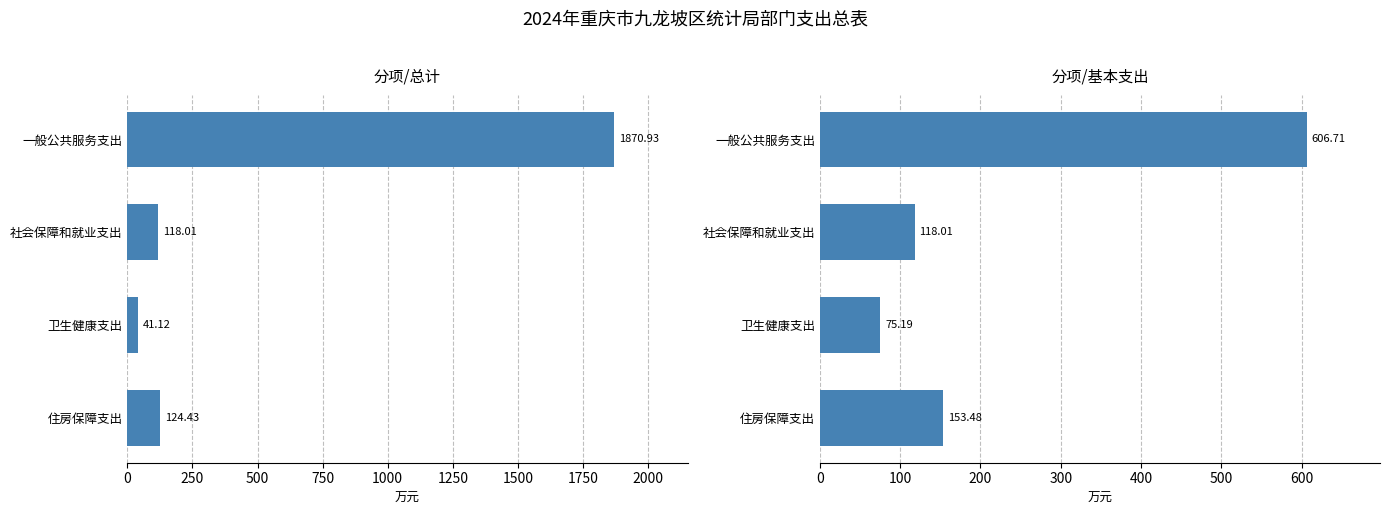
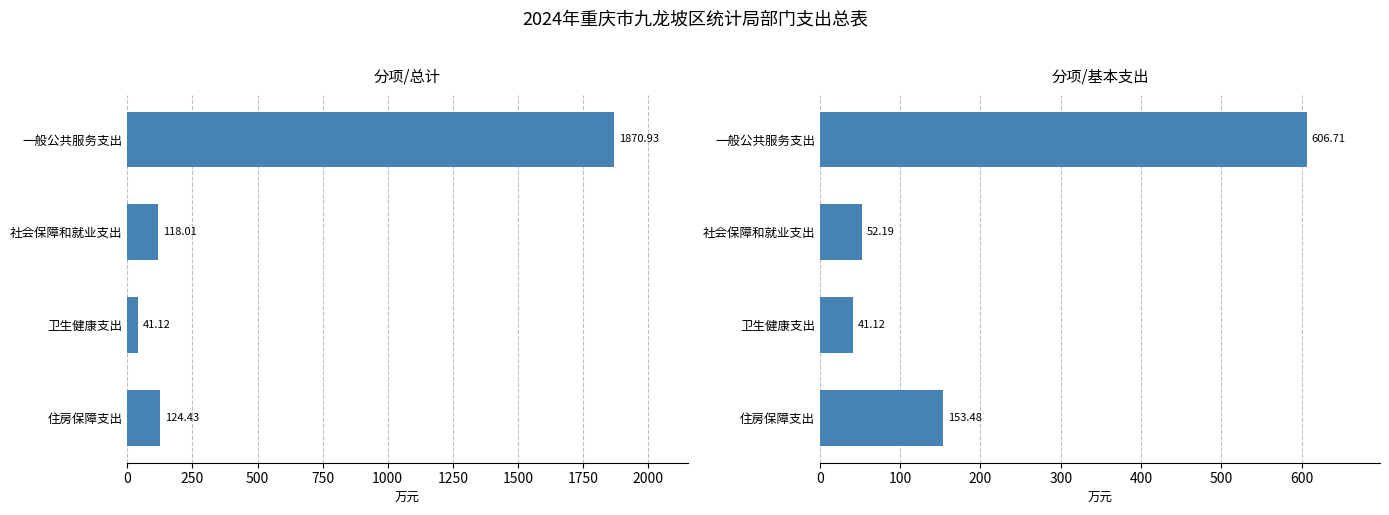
  {
    "分项/总计": {
      "一般公共服务支出": 1870.93,
      "社会保障和就业支出": 118.01,
      "卫生健康支出": 41.12,
      "住房保障支出": 124.43
    },
    "分项/基本支出": {
      "一般公共服务支出": 606.71,
-     "社会保障和就业支出": 118.01,
-     "卫生健康支出": 75.19,
+     "社会保障和就业支出": 52.19,
+     "卫生健康支出": 41.12,
      "住房保障支出": 153.48
    }
  }
